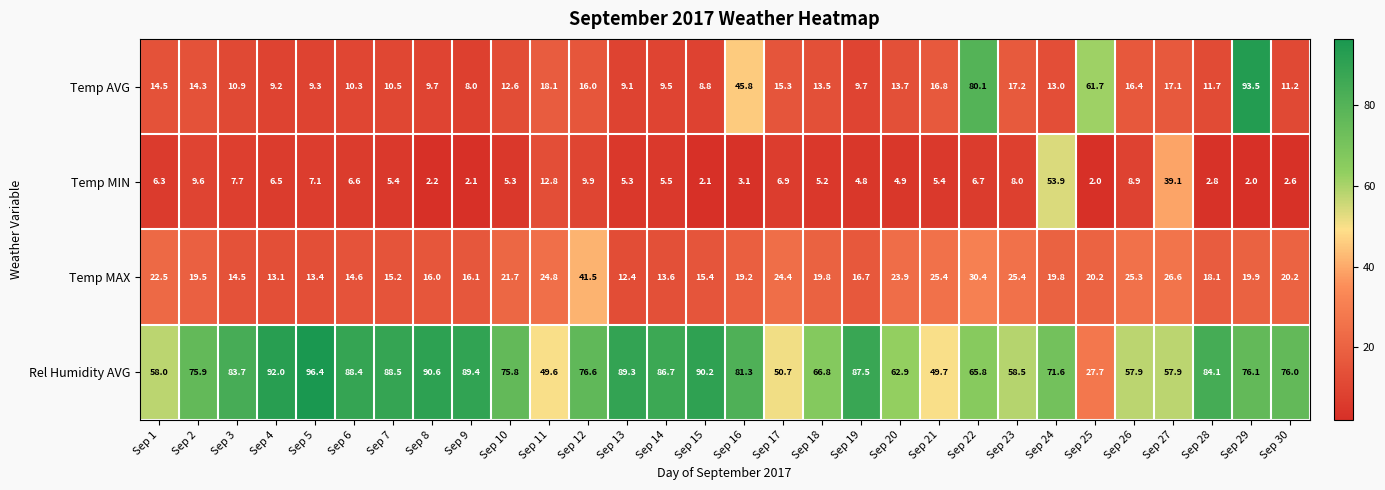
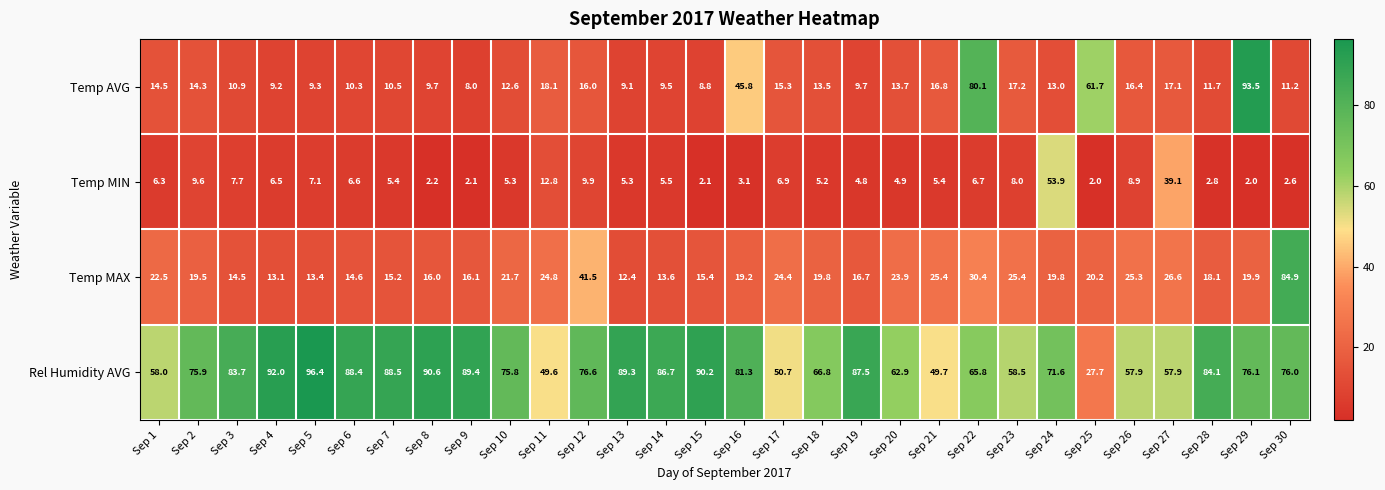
  {
    "Temp AVG": {
      "Sep 1": 14.5,
      "Sep 2": 14.3,
      "Sep 3": 10.9,
      "Sep 4": 9.2,
      "Sep 5": 9.3,
      "Sep 6": 10.3,
      "Sep 7": 10.5,
      "Sep 8": 9.7,
      "Sep 9": 8.0,
      "Sep 10": 12.6,
      "Sep 11": 18.1,
      "Sep 12": 16.0,
      "Sep 13": 9.1,
      "Sep 14": 9.5,
      "Sep 15": 8.8,
      "Sep 16": 45.8,
      "Sep 17": 15.3,
      "Sep 18": 13.5,
      "Sep 19": 9.7,
      "Sep 20": 13.7,
      "Sep 21": 16.8,
      "Sep 22": 80.1,
      "Sep 23": 17.2,
      "Sep 24": 13.0,
      "Sep 25": 61.7,
      "Sep 26": 16.4,
      "Sep 27": 17.1,
      "Sep 28": 11.7,
      "Sep 29": 93.5,
      "Sep 30": 11.2
    },
    "Temp MIN": {
      "Sep 1": 6.3,
      "Sep 2": 9.6,
      "Sep 3": 7.7,
      "Sep 4": 6.5,
      "Sep 5": 7.1,
      "Sep 6": 6.6,
      "Sep 7": 5.4,
      "Sep 8": 2.2,
      "Sep 9": 2.1,
      "Sep 10": 5.3,
      "Sep 11": 12.8,
      "Sep 12": 9.9,
      "Sep 13": 5.3,
      "Sep 14": 5.5,
      "Sep 15": 2.1,
      "Sep 16": 3.1,
      "Sep 17": 6.9,
      "Sep 18": 5.2,
      "Sep 19": 4.8,
      "Sep 20": 4.9,
      "Sep 21": 5.4,
      "Sep 22": 6.7,
      "Sep 23": 8.0,
      "Sep 24": 53.9,
      "Sep 25": 2.0,
      "Sep 26": 8.9,
      "Sep 27": 39.1,
      "Sep 28": 2.8,
      "Sep 29": 2.0,
      "Sep 30": 2.6
    },
    "Temp MAX": {
      "Sep 1": 22.5,
      "Sep 2": 19.5,
      "Sep 3": 14.5,
      "Sep 4": 13.1,
      "Sep 5": 13.4,
      "Sep 6": 14.6,
      "Sep 7": 15.2,
      "Sep 8": 16.0,
      "Sep 9": 16.1,
      "Sep 10": 21.7,
      "Sep 11": 24.8,
      "Sep 12": 41.5,
      "Sep 13": 12.4,
      "Sep 14": 13.6,
      "Sep 15": 15.4,
      "Sep 16": 19.2,
      "Sep 17": 24.4,
      "Sep 18": 19.8,
      "Sep 19": 16.7,
      "Sep 20": 23.9,
      "Sep 21": 25.4,
      "Sep 22": 30.4,
      "Sep 23": 25.4,
      "Sep 24": 19.8,
      "Sep 25": 20.2,
      "Sep 26": 25.3,
      "Sep 27": 26.6,
      "Sep 28": 18.1,
      "Sep 29": 19.9,
-     "Sep 30": 20.2
+     "Sep 30": 84.9
    },
    "Rel Humidity AVG": {
      "Sep 1": 58.0,
      "Sep 2": 75.9,
      "Sep 3": 83.7,
      "Sep 4": 92.0,
      "Sep 5": 96.4,
      "Sep 6": 88.4,
      "Sep 7": 88.5,
      "Sep 8": 90.6,
      "Sep 9": 89.4,
      "Sep 10": 75.8,
      "Sep 11": 49.6,
      "Sep 12": 76.6,
      "Sep 13": 89.3,
      "Sep 14": 86.7,
      "Sep 15": 90.2,
      "Sep 16": 81.3,
      "Sep 17": 50.7,
      "Sep 18": 66.8,
      "Sep 19": 87.5,
      "Sep 20": 62.9,
      "Sep 21": 49.7,
      "Sep 22": 65.8,
      "Sep 23": 58.5,
      "Sep 24": 71.6,
      "Sep 25": 27.7,
      "Sep 26": 57.9,
      "Sep 27": 57.9,
      "Sep 28": 84.1,
      "Sep 29": 76.1,
      "Sep 30": 76.0
    }
  }
